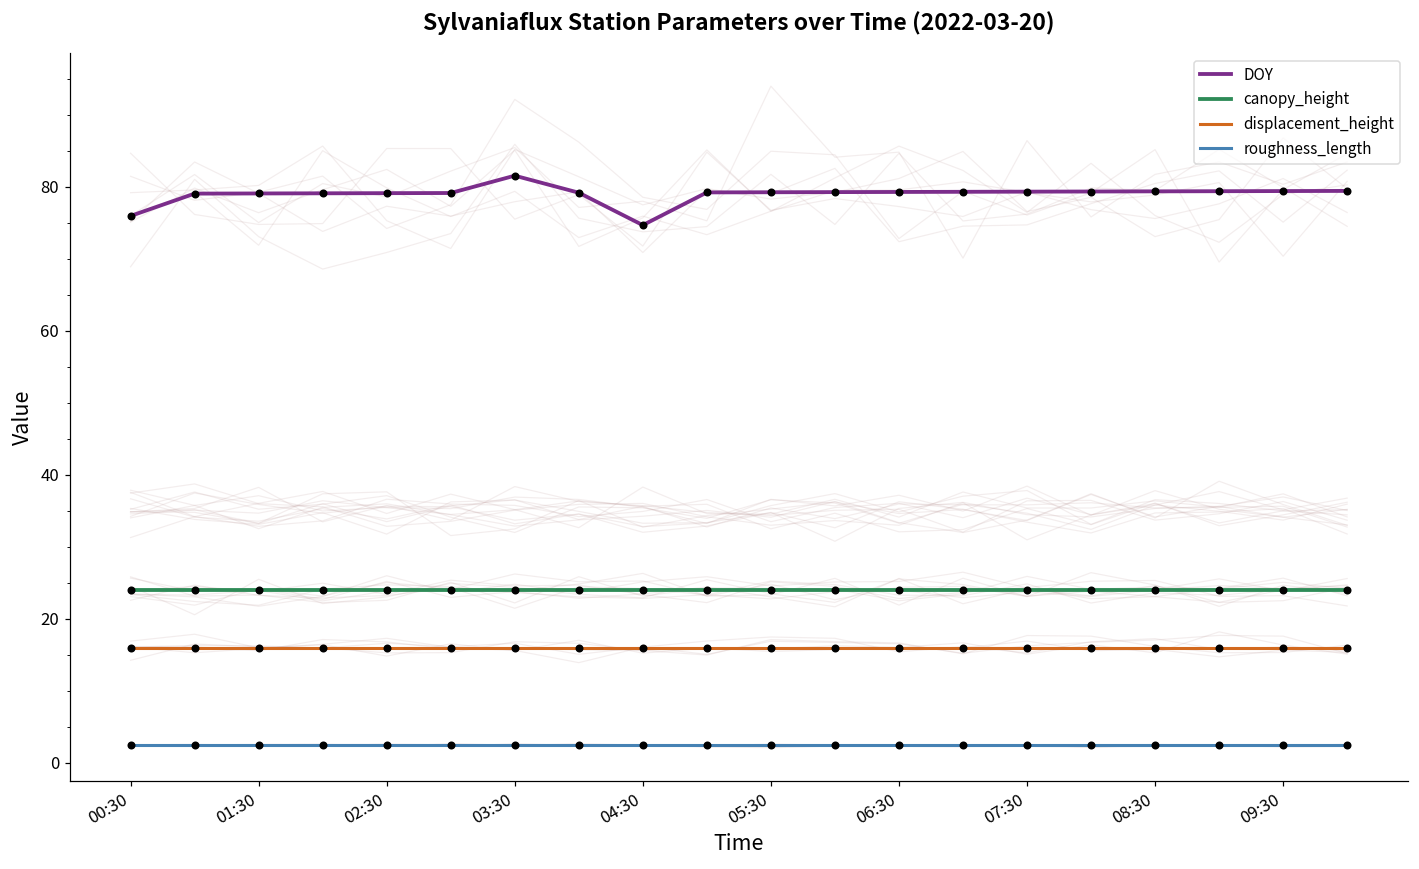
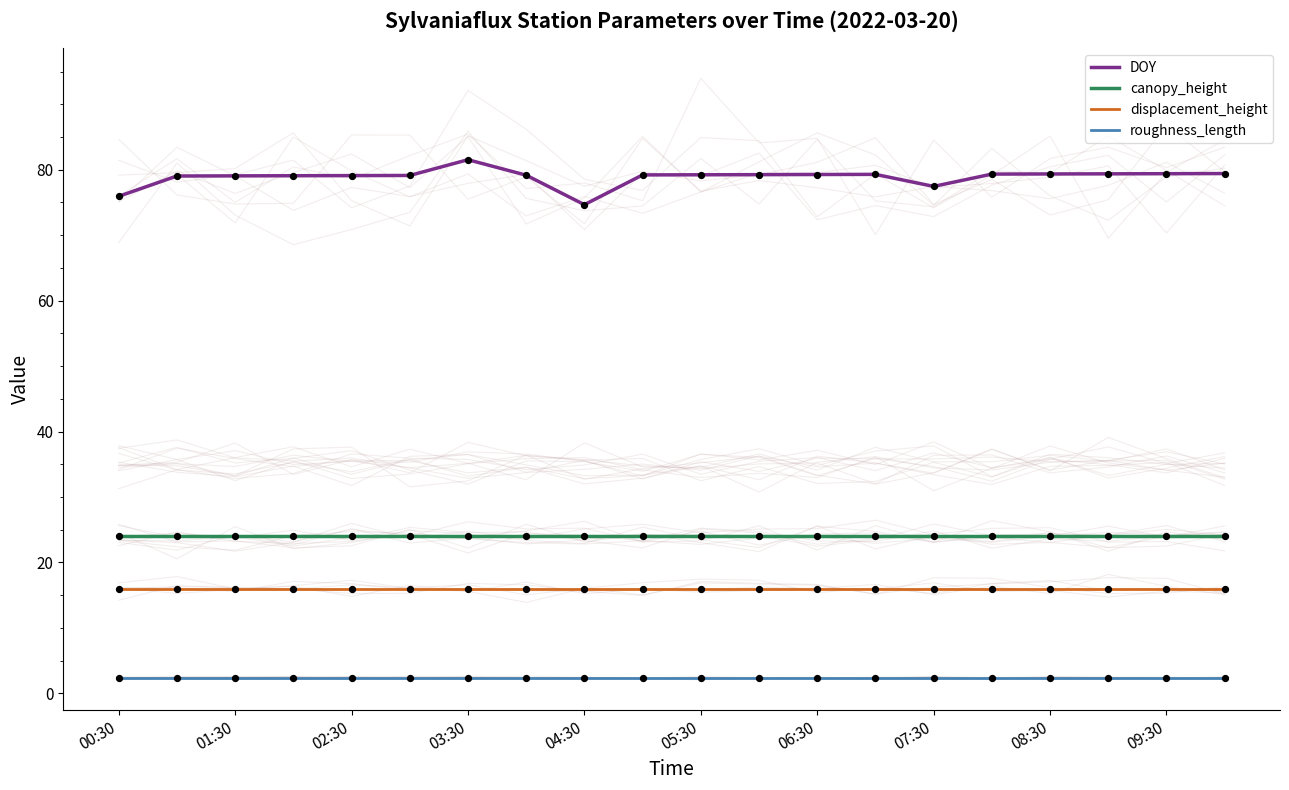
  {
    "DOY": {
      "02:30": 79,
      "03:30": 82,
      "04:30": 75,
-     "07:30": 79
+     "07:30": 77
    },
    "displacement_height": {
      "02:30": 16
    }
  }
